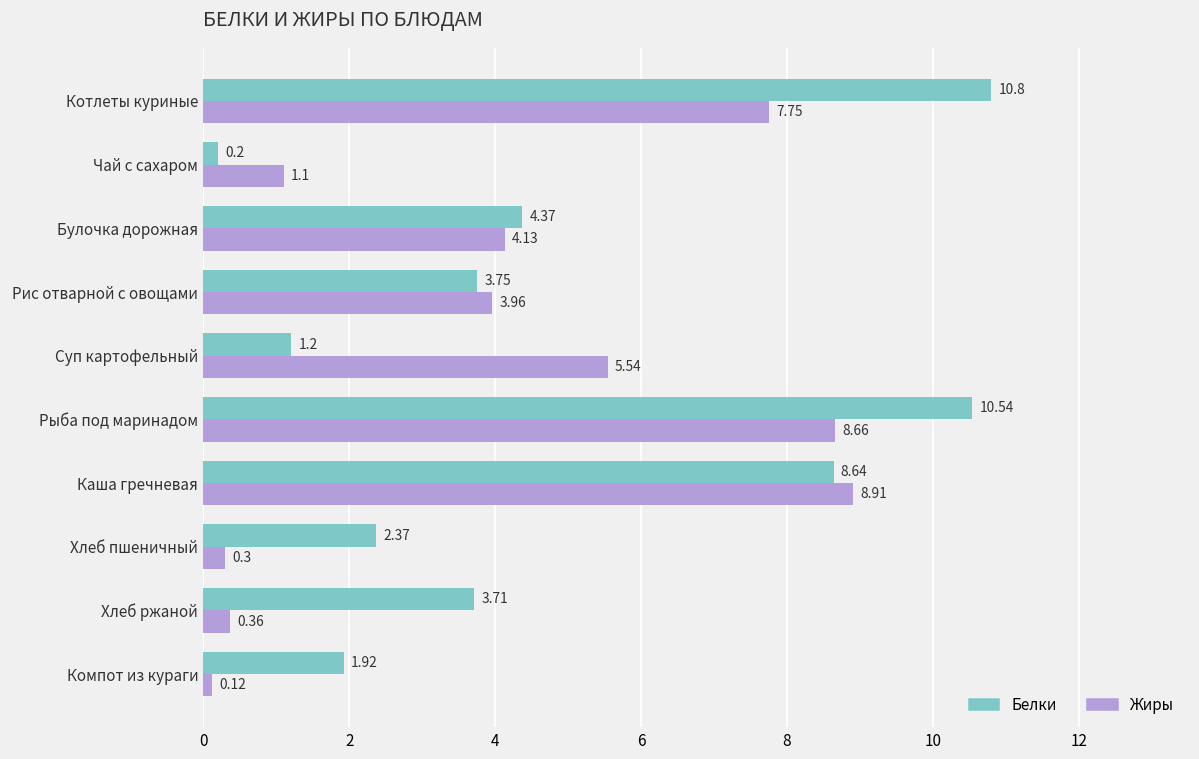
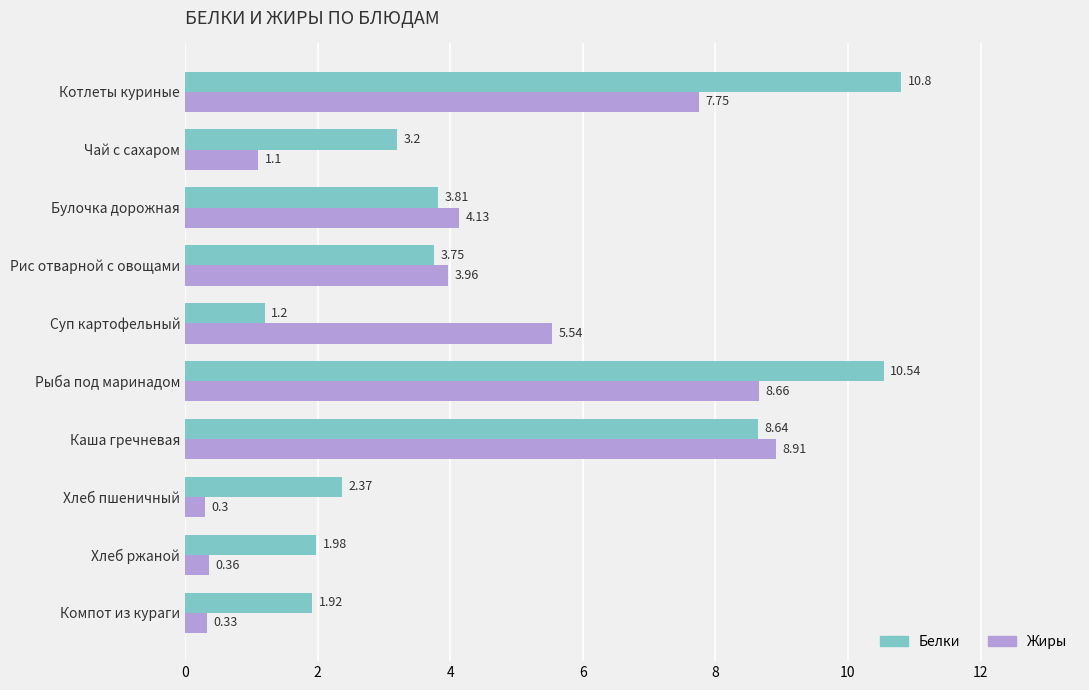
  {
    "Белки": {
      "Котлеты куриные": 10.8,
-     "Чай с сахаром": 0.2,
-     "Булочка дорожная": 4.37,
+     "Чай с сахаром": 3.2,
+     "Булочка дорожная": 3.81,
      "Рис отварной с овощами": 3.75,
      "Суп картофельный": 1.2,
      "Рыба под маринадом": 10.54,
      "Каша гречневая": 8.64,
      "Хлеб пшеничный": 2.37,
-     "Хлеб ржаной": 3.71,
+     "Хлеб ржаной": 1.98,
      "Компот из кураги": 1.92
    },
    "Жиры": {
      "Котлеты куриные": 7.75,
      "Чай с сахаром": 1.1,
      "Булочка дорожная": 4.13,
      "Рис отварной с овощами": 3.96,
      "Суп картофельный": 5.54,
      "Рыба под маринадом": 8.66,
      "Каша гречневая": 8.91,
      "Хлеб пшеничный": 0.3,
      "Хлеб ржаной": 0.36,
-     "Компот из кураги": 0.12
+     "Компот из кураги": 0.33
    }
  }
